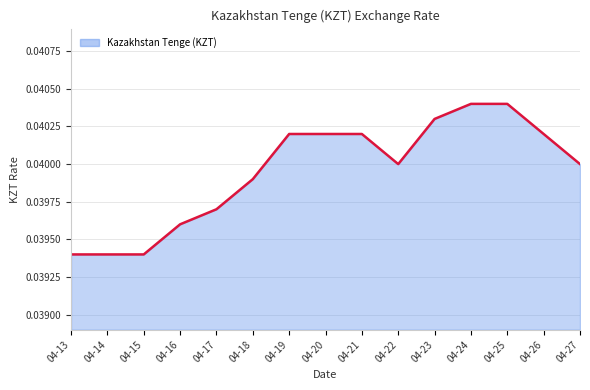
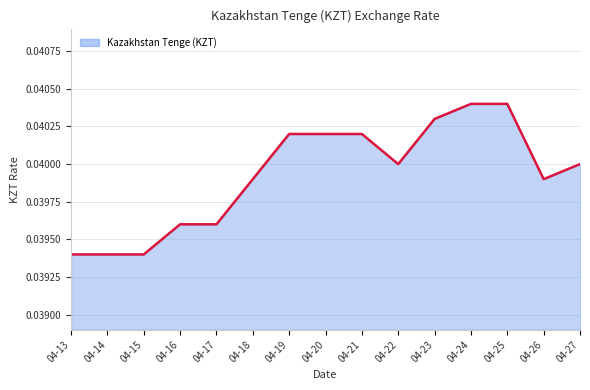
  {
    "04-13": 0.0394,
    "04-14": 0.0394,
    "04-15": 0.0394,
    "04-16": 0.0396,
-   "04-17": 0.0397,
+   "04-17": 0.0396,
    "04-18": 0.0399,
    "04-19": 0.0402,
    "04-20": 0.0402,
    "04-21": 0.0402,
    "04-22": 0.0400,
    "04-23": 0.0403,
    "04-24": 0.0404,
    "04-25": 0.0404,
-   "04-26": 0.0402,
+   "04-26": 0.0399,
    "04-27": 0.0400
  }
